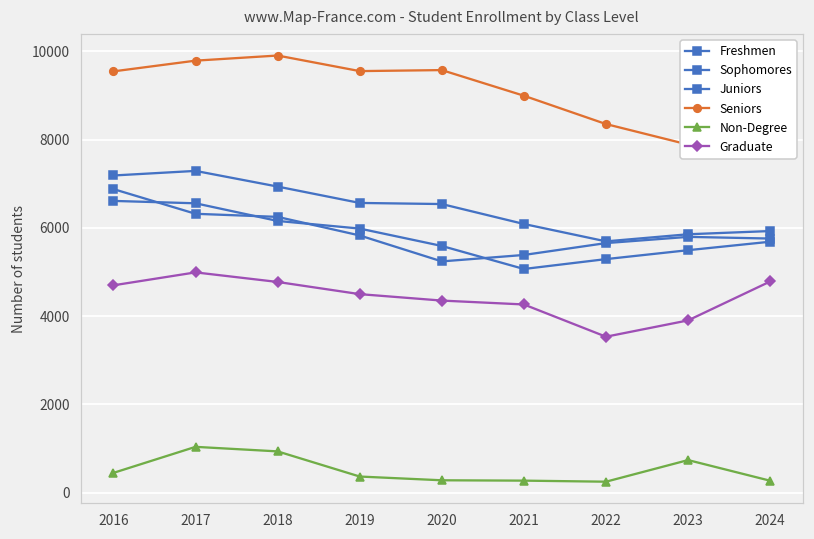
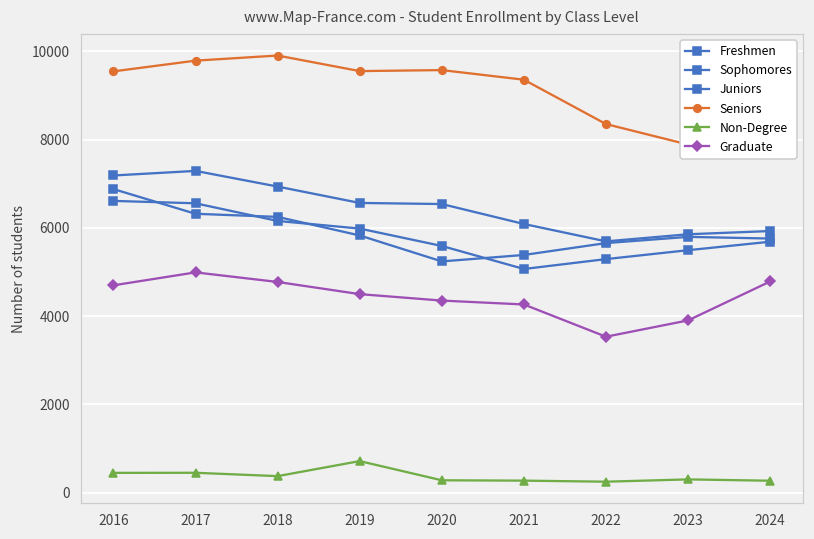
  {
    "Seniors": {
      "2016": 9500,
      "2017": 9800,
      "2018": 9900,
      "2019": 9600,
      "2020": 9600,
-     "2021": 9000,
+     "2021": 9400,
      "2022": 8400
    },
    "Non-Degree": {
      "2016": 400,
-     "2017": 1000,
-     "2018": 900,
-     "2019": 400,
+     "2017": 400,
+     "2018": 400,
+     "2019": 700,
      "2020": 300,
      "2021": 300,
      "2022": 200,
-     "2023": 700,
+     "2023": 300,
      "2024": 300
    },
    "Graduate": {
      "2016": 4700,
      "2017": 5000,
      "2018": 4800,
      "2019": 4500,
      "2020": 4400,
      "2021": 4300,
      "2022": 3500,
      "2023": 3900,
      "2024": 4800
    }
  }
